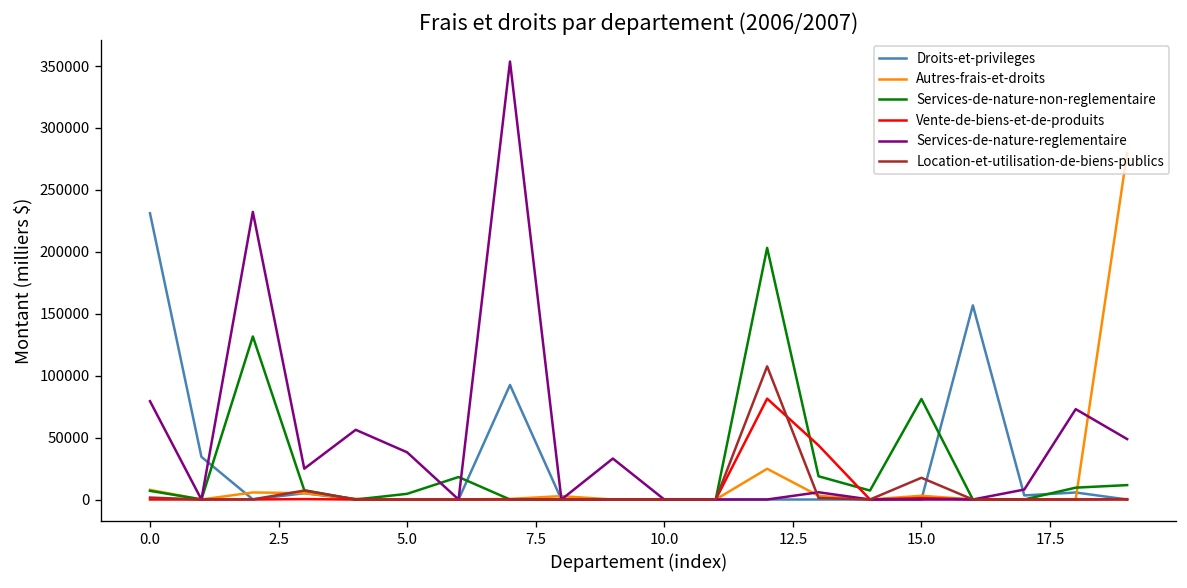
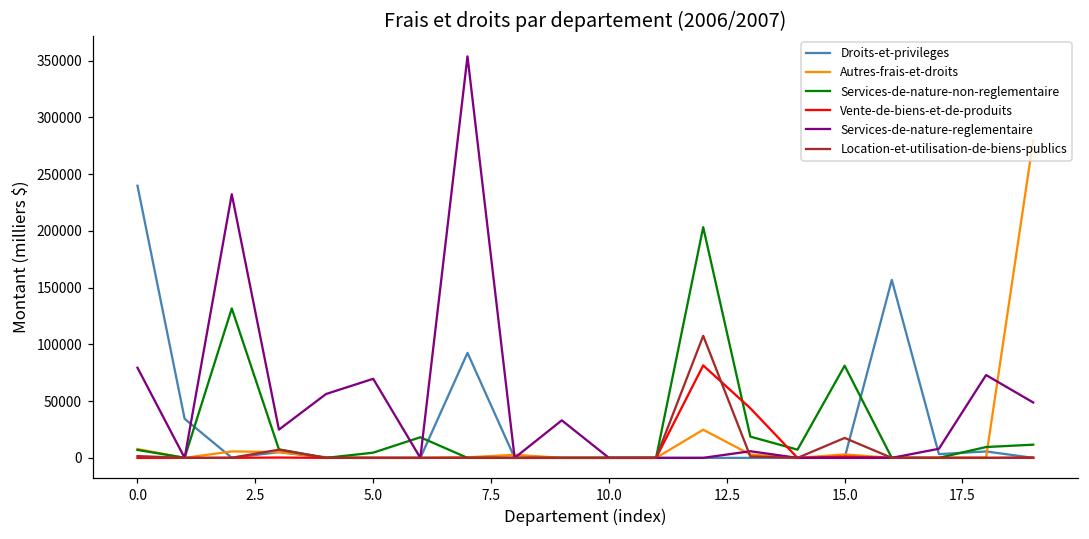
  {
    "Droits-et-privileges": {
-     "0.0": 231000
+     "0.0": 240000
    },
    "Services-de-nature-non-reglementaire": {
      "5.0": 5000,
      "15.0": 81000
    },
    "Services-de-nature-reglementaire": {
      "0.0": 79000,
-     "5.0": 38000
+     "5.0": 70000
    },
    "Location-et-utilisation-de-biens-publics": {
      "15.0": 18000
    }
  }
